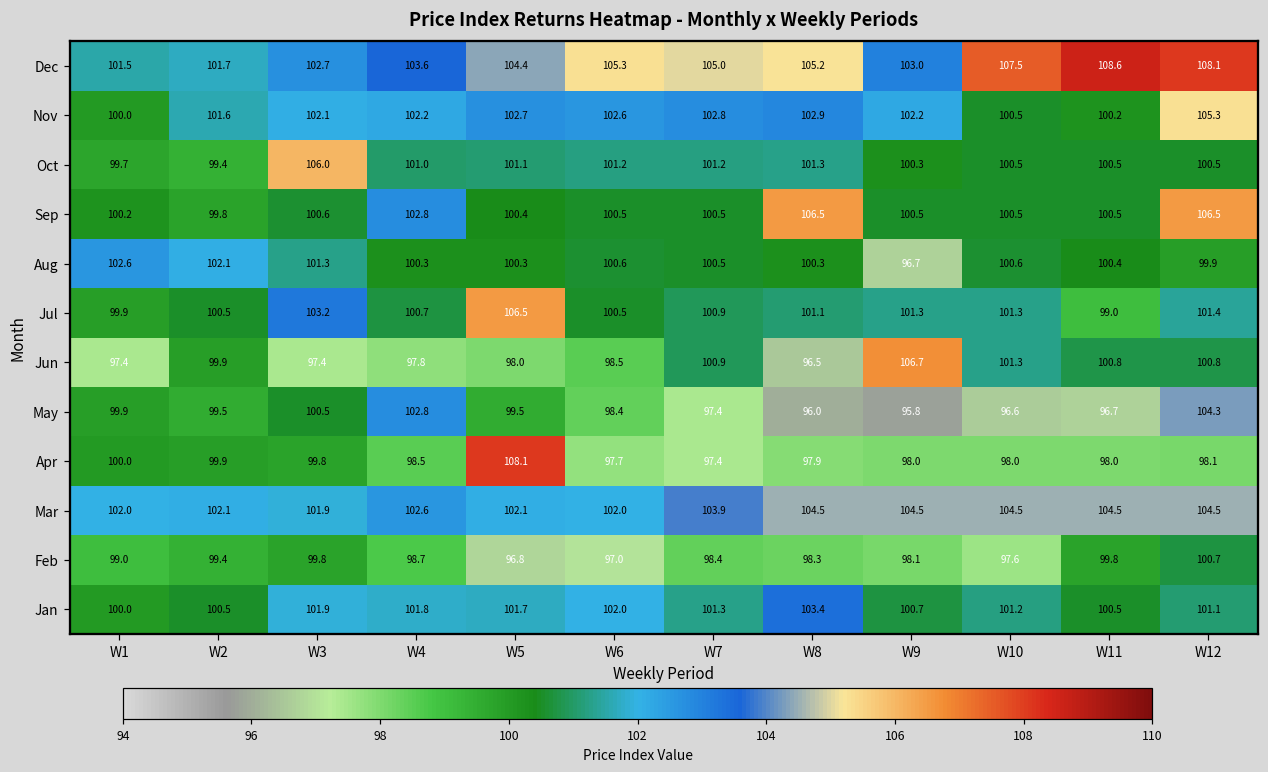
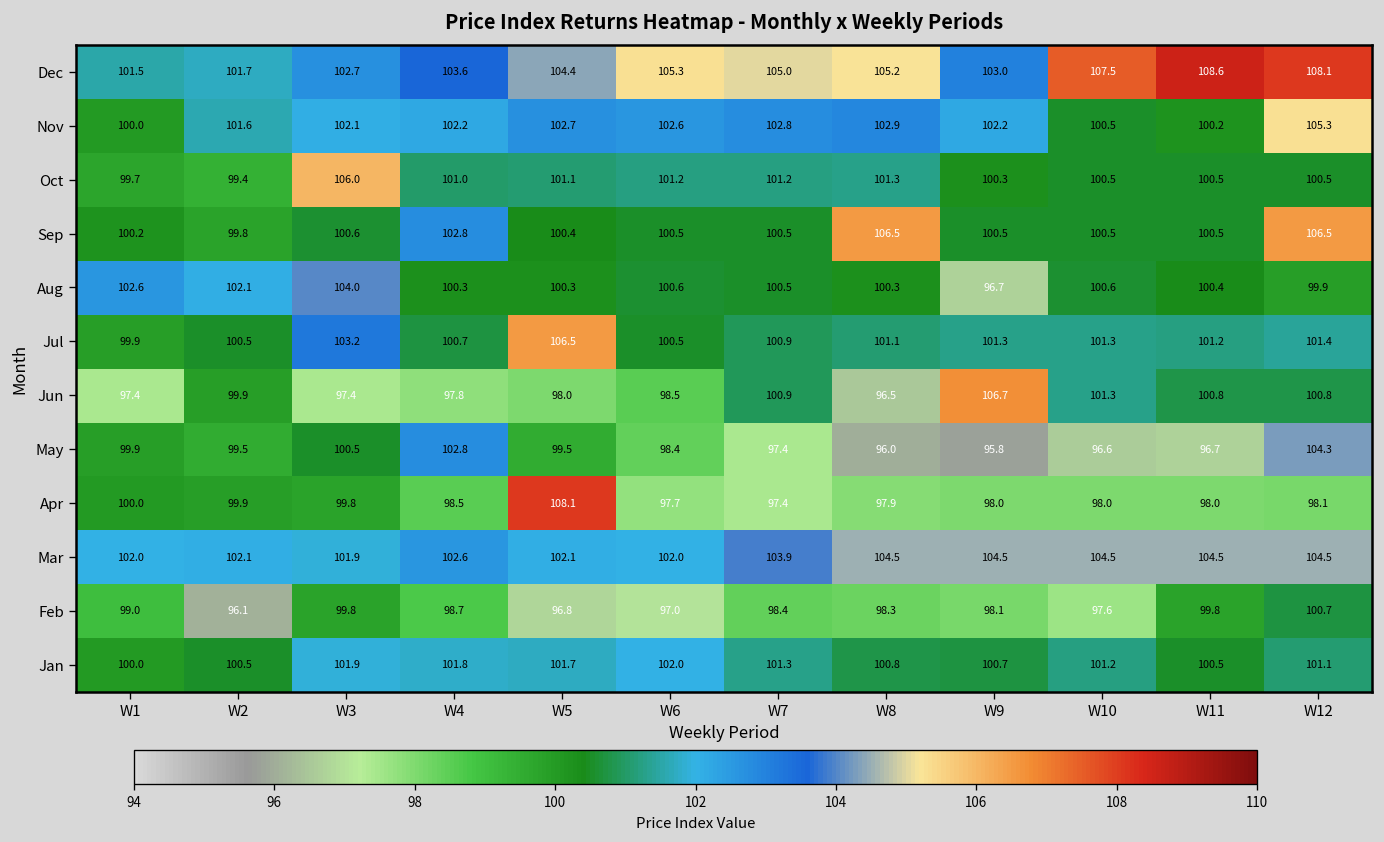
  {
    "Dec": {
      "W1": 101.5,
      "W2": 101.7,
      "W3": 102.7,
      "W4": 103.6,
      "W5": 104.4,
      "W6": 105.3,
      "W7": 105.0,
      "W8": 105.2,
      "W9": 103.0,
      "W10": 107.5,
      "W11": 108.6,
      "W12": 108.1
    },
    "Nov": {
      "W1": 100.0,
      "W2": 101.6,
      "W3": 102.1,
      "W4": 102.2,
      "W5": 102.7,
      "W6": 102.6,
      "W7": 102.8,
      "W8": 102.9,
      "W9": 102.2,
      "W10": 100.5,
      "W11": 100.2,
      "W12": 105.3
    },
    "Oct": {
      "W1": 99.7,
      "W2": 99.4,
      "W3": 106.0,
      "W4": 101.0,
      "W5": 101.1,
      "W6": 101.2,
      "W7": 101.2,
      "W8": 101.3,
      "W9": 100.3,
      "W10": 100.5,
      "W11": 100.5,
      "W12": 100.5
    },
    "Sep": {
      "W1": 100.2,
      "W2": 99.8,
      "W3": 100.6,
      "W4": 102.8,
      "W5": 100.4,
      "W6": 100.5,
      "W7": 100.5,
      "W8": 106.5,
      "W9": 100.5,
      "W10": 100.5,
      "W11": 100.5,
      "W12": 106.5
    },
    "Aug": {
      "W1": 102.6,
      "W2": 102.1,
-     "W3": 101.3,
+     "W3": 104.0,
      "W4": 100.3,
      "W5": 100.3,
      "W6": 100.6,
      "W7": 100.5,
      "W8": 100.3,
      "W9": 96.7,
      "W10": 100.6,
      "W11": 100.4,
      "W12": 99.9
    },
    "Jul": {
      "W1": 99.9,
      "W2": 100.5,
      "W3": 103.2,
      "W4": 100.7,
      "W5": 106.5,
      "W6": 100.5,
      "W7": 100.9,
      "W8": 101.1,
      "W9": 101.3,
      "W10": 101.3,
-     "W11": 99.0,
+     "W11": 101.2,
      "W12": 101.4
    },
    "Jun": {
      "W1": 97.4,
      "W2": 99.9,
      "W3": 97.4,
      "W4": 97.8,
      "W5": 98.0,
      "W6": 98.5,
      "W7": 100.9,
      "W8": 96.5,
      "W9": 106.7,
      "W10": 101.3,
      "W11": 100.8,
      "W12": 100.8
    },
    "May": {
      "W1": 99.9,
      "W2": 99.5,
      "W3": 100.5,
      "W4": 102.8,
      "W5": 99.5,
      "W6": 98.4,
      "W7": 97.4,
      "W8": 96.0,
      "W9": 95.8,
      "W10": 96.6,
      "W11": 96.7,
      "W12": 104.3
    },
    "Apr": {
      "W1": 100.0,
      "W2": 99.9,
      "W3": 99.8,
      "W4": 98.5,
      "W5": 108.1,
      "W6": 97.7,
      "W7": 97.4,
      "W8": 97.9,
      "W9": 98.0,
      "W10": 98.0,
      "W11": 98.0,
      "W12": 98.1
    },
    "Mar": {
      "W1": 102.0,
      "W2": 102.1,
      "W3": 101.9,
      "W4": 102.6,
      "W5": 102.1,
      "W6": 102.0,
      "W7": 103.9,
      "W8": 104.5,
      "W9": 104.5,
      "W10": 104.5,
      "W11": 104.5,
      "W12": 104.5
    },
    "Feb": {
      "W1": 99.0,
-     "W2": 99.4,
+     "W2": 96.1,
      "W3": 99.8,
      "W4": 98.7,
      "W5": 96.8,
      "W6": 97.0,
      "W7": 98.4,
      "W8": 98.3,
      "W9": 98.1,
      "W10": 97.6,
      "W11": 99.8,
      "W12": 100.7
    },
    "Jan": {
      "W1": 100.0,
      "W2": 100.5,
      "W3": 101.9,
      "W4": 101.8,
      "W5": 101.7,
      "W6": 102.0,
      "W7": 101.3,
-     "W8": 103.4,
+     "W8": 100.8,
      "W9": 100.7,
      "W10": 101.2,
      "W11": 100.5,
      "W12": 101.1
    }
  }
